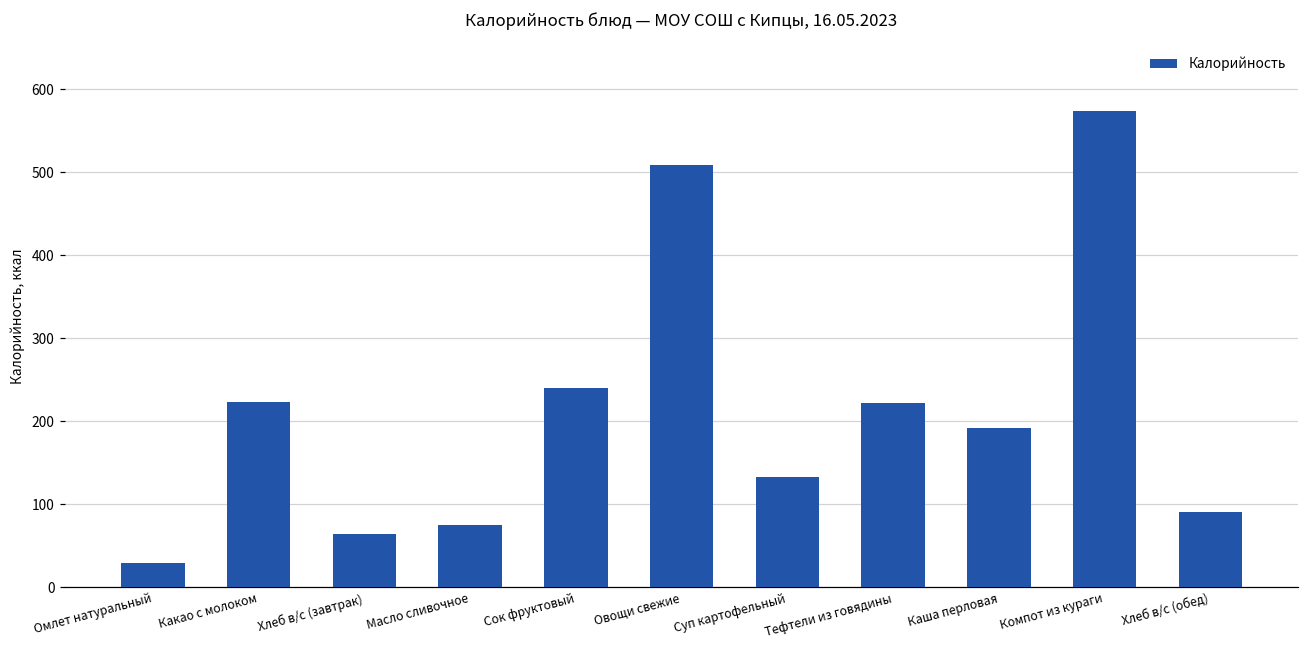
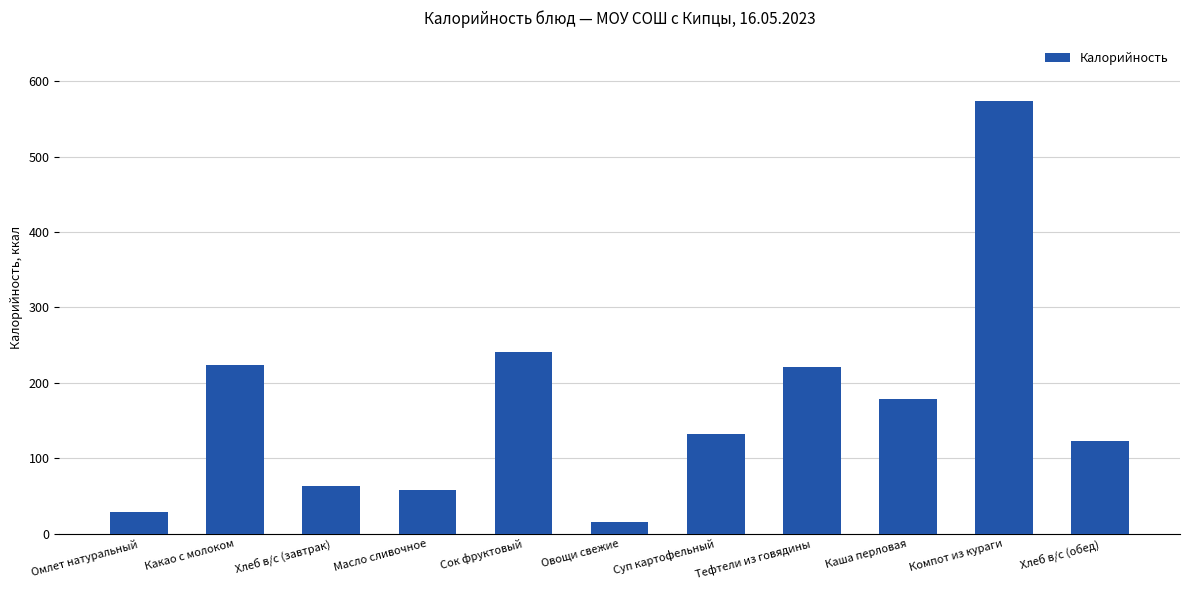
  {
    "Омлет натуральный": 30,
    "Какао с молоком": 220,
    "Хлеб в/с (завтрак)": 60,
-   "Масло сливочное": 80,
+   "Масло сливочное": 60,
    "Сок фруктовый": 240,
-   "Овощи свежие": 510,
+   "Овощи свежие": 20,
    "Суп картофельный": 130,
    "Тефтели из говядины": 220,
-   "Каша перловая": 190,
+   "Каша перловая": 180,
    "Компот из кураги": 570,
-   "Хлеб в/с (обед)": 90
+   "Хлеб в/с (обед)": 120
  }
